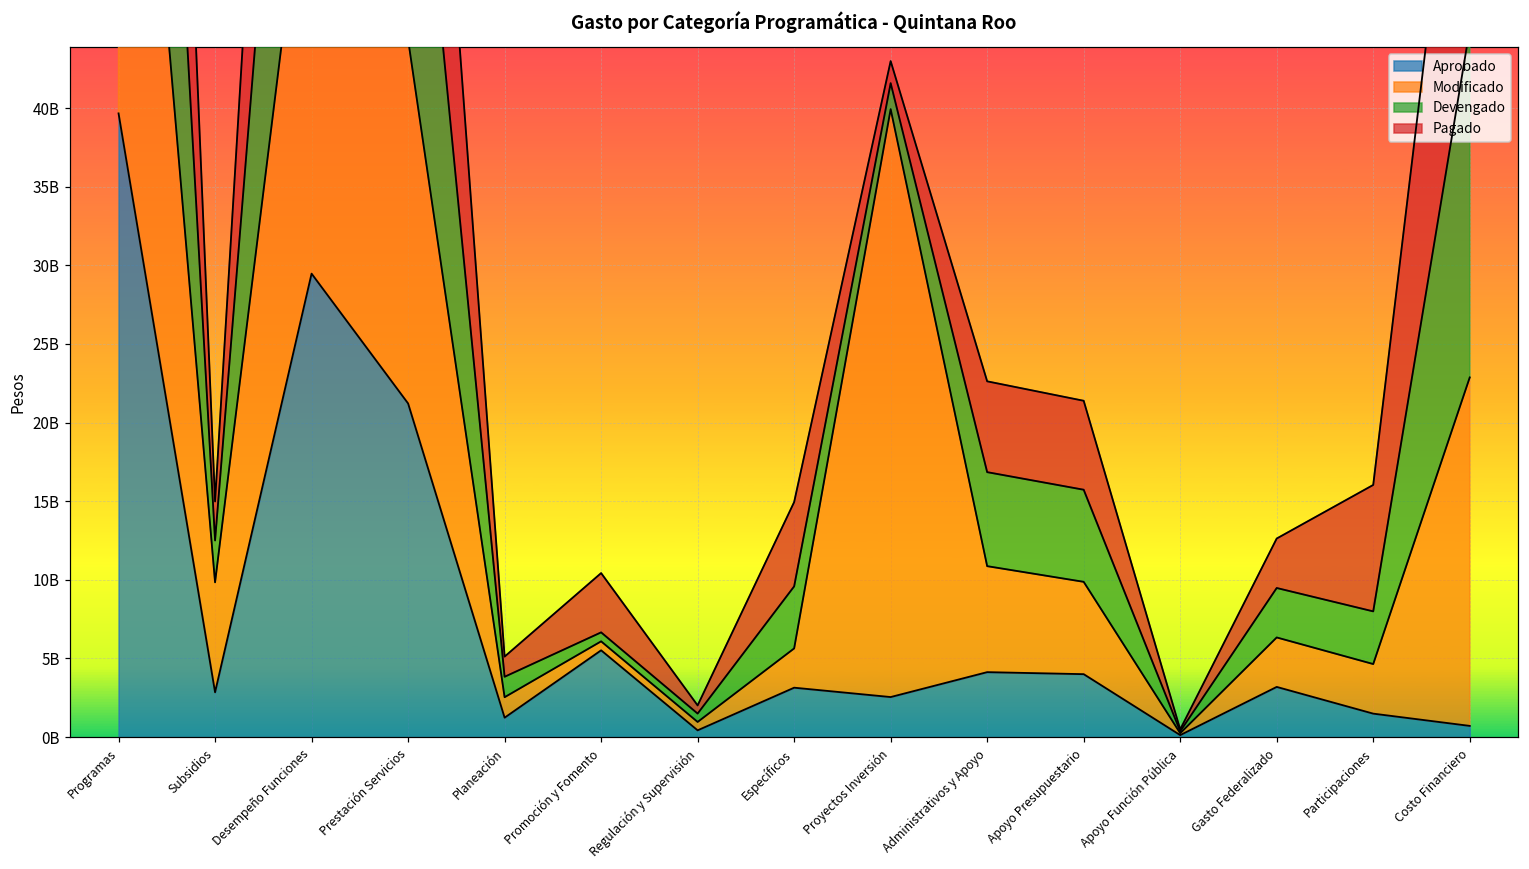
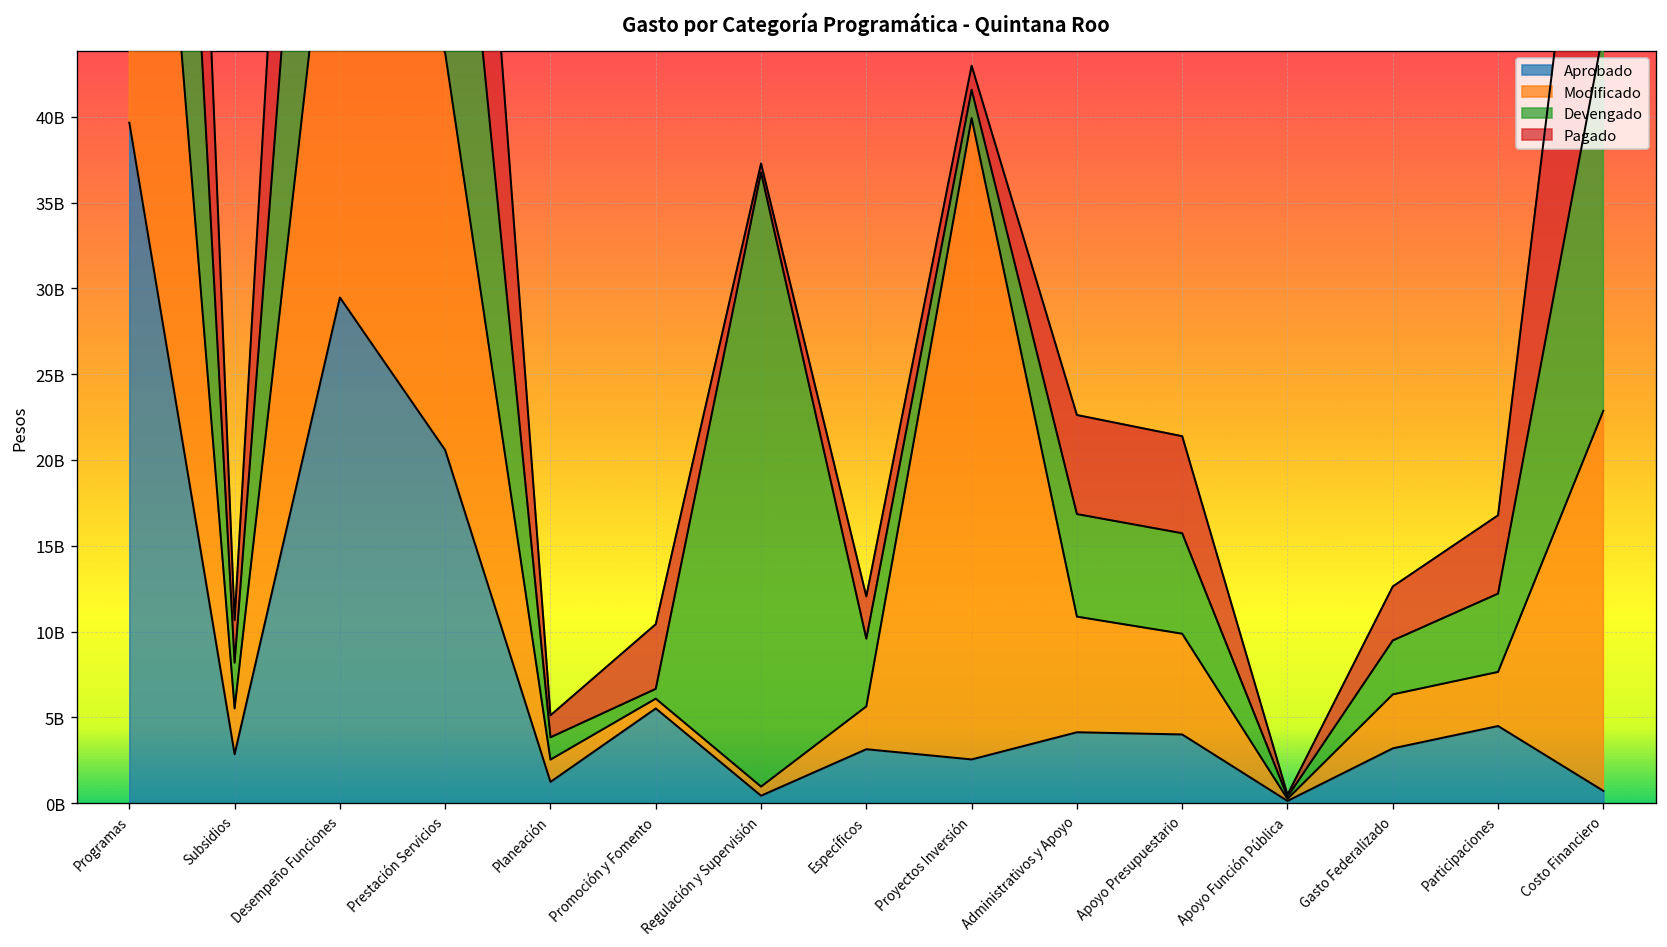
  {
    "Aprobado": {
      "Programas": 39700000000,
      "Subsidios": 2900000000,
      "Desempeño Funciones": 29500000000,
-     "Prestación Servicios": 21200000000,
+     "Prestación Servicios": 20600000000,
      "Planeación": 1200000000,
      "Promoción y Fomento": 5500000000,
      "Regulación y Supervisión": 400000000,
      "Específicos": 3100000000,
      "Proyectos Inversión": 2500000000,
      "Administrativos y Apoyo": 4100000000,
      "Apoyo Presupuestario": 4000000000,
      "Gasto Federalizado": 3200000000,
-     "Participaciones": 1500000000,
+     "Participaciones": 4500000000,
      "Costo Financiero": 700000000
    },
    "Modificado": {
-     "Subsidios": 7000000000,
+     "Subsidios": 2700000000,
      "Planeación": 1300000000,
      "Promoción y Fomento": 600000000,
      "Regulación y Supervisión": 500000000,
      "Específicos": 2500000000,
      "Proyectos Inversión": 37400000000,
      "Administrativos y Apoyo": 6700000000,
      "Apoyo Presupuestario": 5900000000,
      "Gasto Federalizado": 3100000000,
      "Participaciones": 3200000000,
      "Costo Financiero": 22200000000
    },
    "Devengado": {
      "Subsidios": 2700000000,
      "Planeación": 1300000000,
      "Promoción y Fomento": 600000000,
-     "Regulación y Supervisión": 500000000,
+     "Regulación y Supervisión": 35800000000,
      "Específicos": 3900000000,
      "Proyectos Inversión": 1700000000,
      "Administrativos y Apoyo": 6000000000,
      "Apoyo Presupuestario": 5900000000,
      "Gasto Federalizado": 3100000000,
-     "Participaciones": 3300000000
+     "Participaciones": 4600000000
    },
    "Pagado": {
      "Subsidios": 2500000000,
      "Planeación": 1300000000,
      "Promoción y Fomento": 3800000000,
      "Regulación y Supervisión": 500000000,
-     "Específicos": 5400000000,
+     "Específicos": 2500000000,
      "Proyectos Inversión": 1400000000,
      "Administrativos y Apoyo": 5800000000,
      "Apoyo Presupuestario": 5700000000,
      "Gasto Federalizado": 3100000000,
-     "Participaciones": 8000000000
+     "Participaciones": 4600000000
    }
  }
